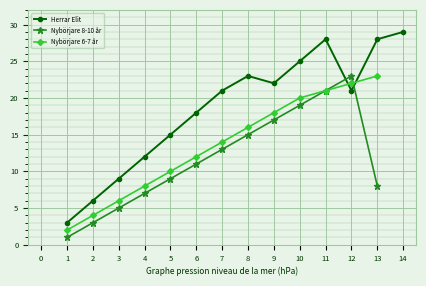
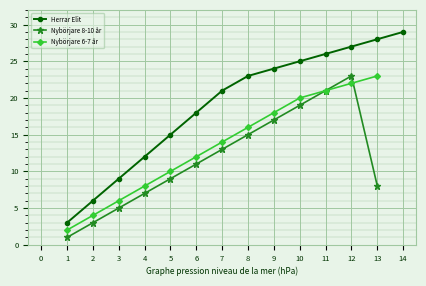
  {
    "Herrar Elit": {
      "1": 3,
      "2": 6,
      "3": 9,
      "4": 12,
      "5": 15,
      "6": 18,
      "7": 21,
      "8": 23,
-     "9": 22,
+     "9": 24,
      "10": 25,
-     "11": 28,
-     "12": 21,
+     "11": 26,
+     "12": 27,
      "13": 28,
      "14": 29
    },
    "Nybörjare 8-10 år": {
      "1": 1,
      "2": 3,
      "3": 5,
      "4": 7,
      "5": 9,
      "6": 11,
      "7": 13,
      "8": 15,
      "9": 17,
      "10": 19,
      "12": 23,
      "13": 8
    },
    "Nybörjare 6-7 år": {
      "1": 2,
      "2": 4,
      "3": 6,
      "4": 8,
      "5": 10,
      "6": 12,
      "7": 14,
      "8": 16,
      "9": 18,
      "10": 20,
      "12": 22,
      "13": 23
    }
  }
